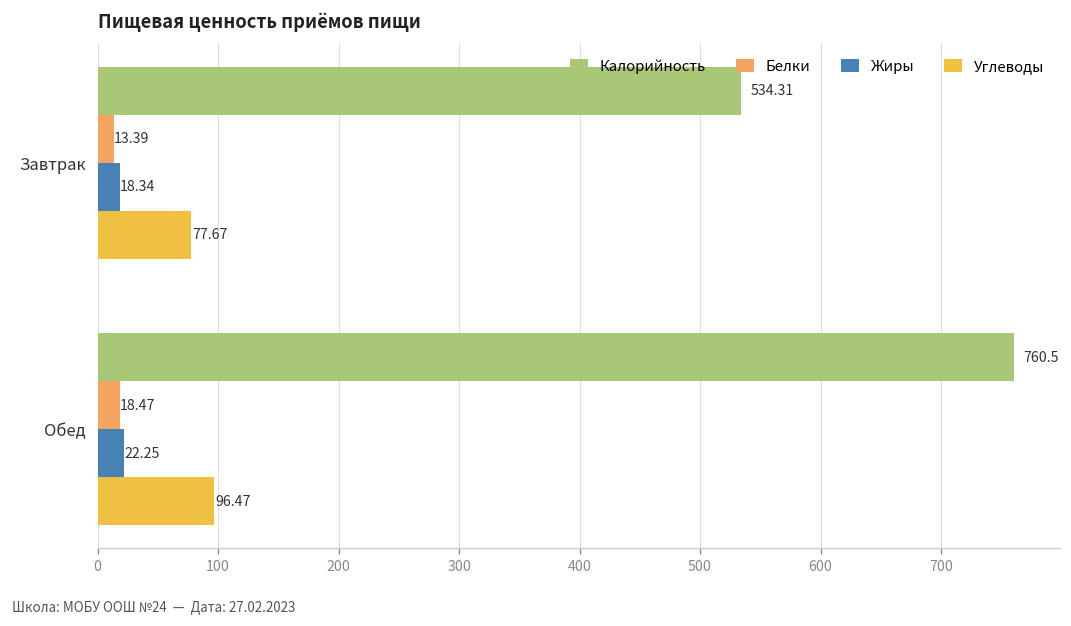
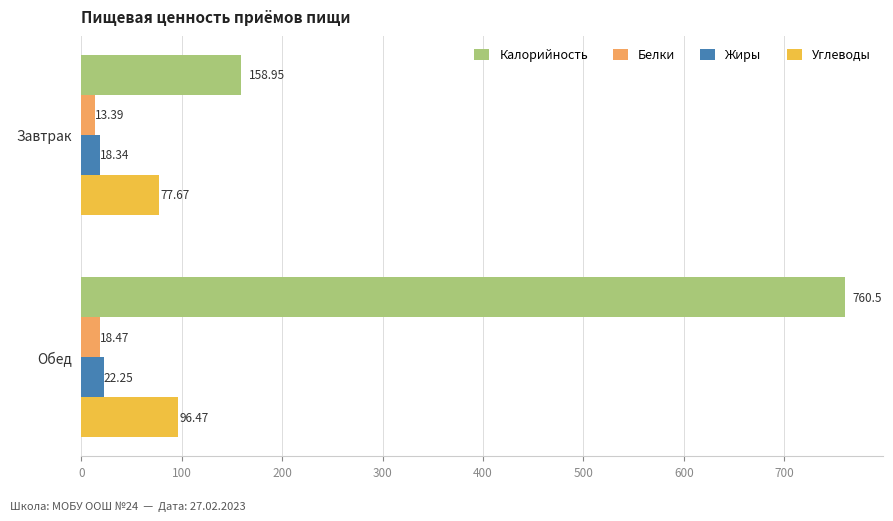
  {
    "Калорийность": {
-     "Завтрак": 534.31,
+     "Завтрак": 158.95,
      "Обед": 760.5
    },
    "Жиры": {
      "Завтрак": 18.34,
      "Обед": 22.25
    }
  }
